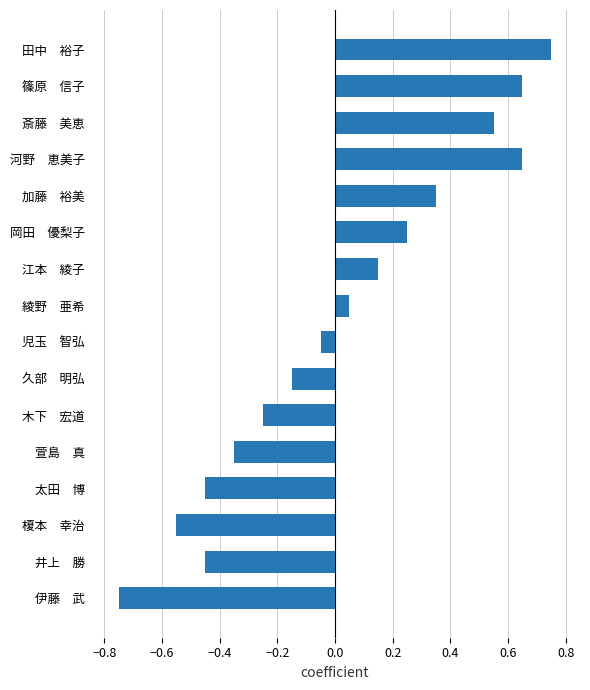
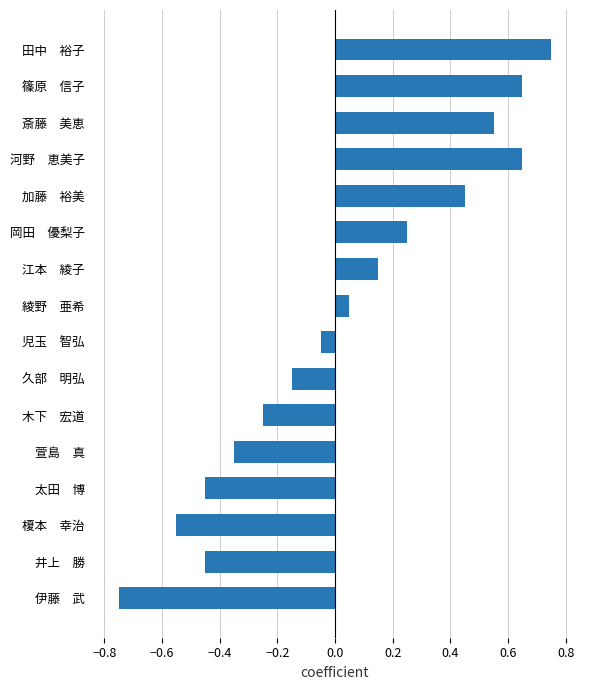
  {
    "田中 裕子": 0.75,
    "篠原 信子": 0.65,
    "斎藤 美恵": 0.55,
    "河野 恵美子": 0.65,
-   "加藤 裕美": 0.35,
+   "加藤 裕美": 0.45,
    "岡田 優梨子": 0.25,
    "江本 綾子": 0.15,
    "綾野 亜希": 0.05,
    "児玉 智弘": -0.05,
    "久部 明弘": -0.15,
    "木下 宏道": -0.25,
    "萱島 真": -0.35,
    "太田 博": -0.45,
    "榎本 幸治": -0.55,
    "井上 勝": -0.45,
    "伊藤 武": -0.75
  }
